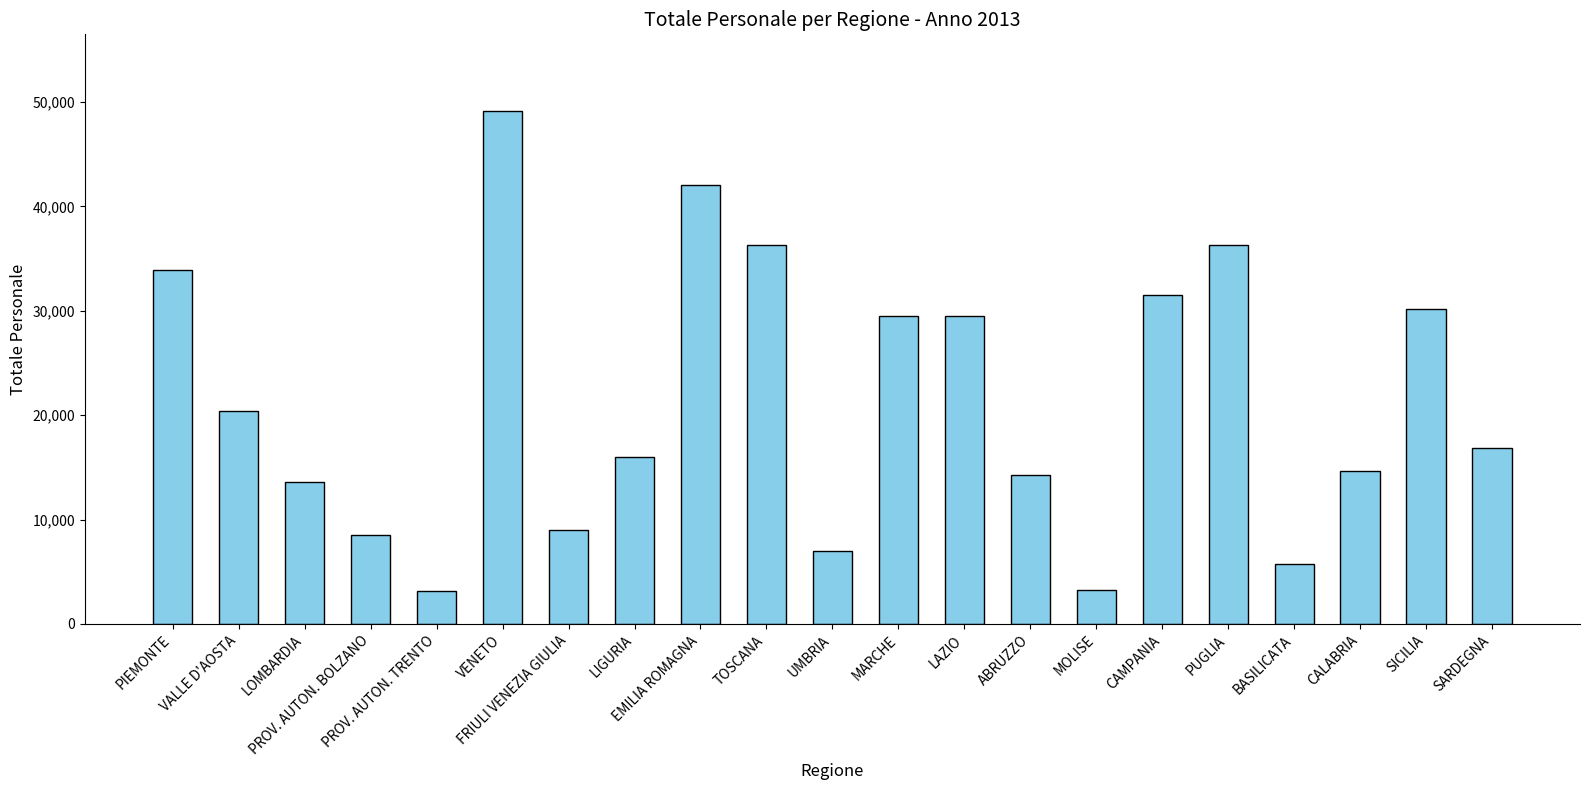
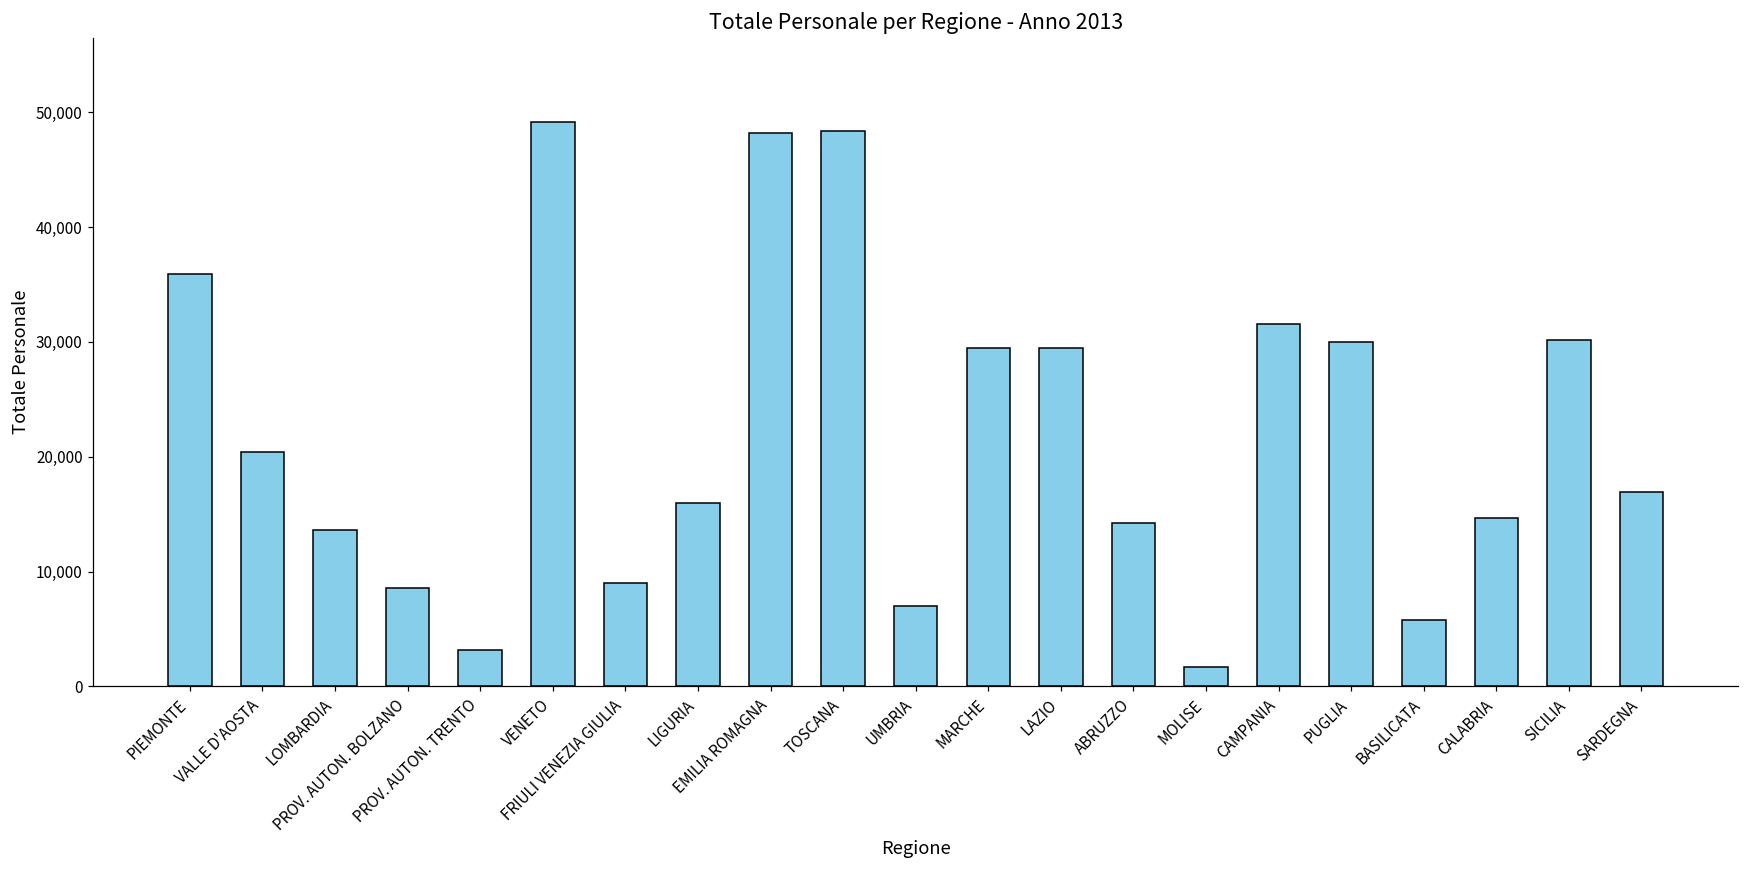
  {
-   "PIEMONTE": "33,900",
+   "PIEMONTE": "35,900",
    "VALLE D'AOSTA": "20,400",
    "LOMBARDIA": "13,600",
    "PROV. AUTON. BOLZANO": "8,500",
    "PROV. AUTON. TRENTO": "3,100",
    "VENETO": "49,100",
    "FRIULI VENEZIA GIULIA": "9,000",
    "LIGURIA": "16,000",
-   "EMILIA ROMAGNA": "42,000",
-   "TOSCANA": "36,300",
+   "EMILIA ROMAGNA": "48,200",
+   "TOSCANA": "48,300",
    "UMBRIA": "7,000",
    "MARCHE": "29,500",
    "LAZIO": "29,500",
    "ABRUZZO": "14,200",
-   "MOLISE": "3,200",
+   "MOLISE": "1,700",
    "CAMPANIA": "31,500",
-   "PUGLIA": "36,300",
+   "PUGLIA": "30,000",
    "BASILICATA": "5,700",
    "CALABRIA": "14,700",
    "SICILIA": "30,200",
    "SARDEGNA": "16,900"
  }
